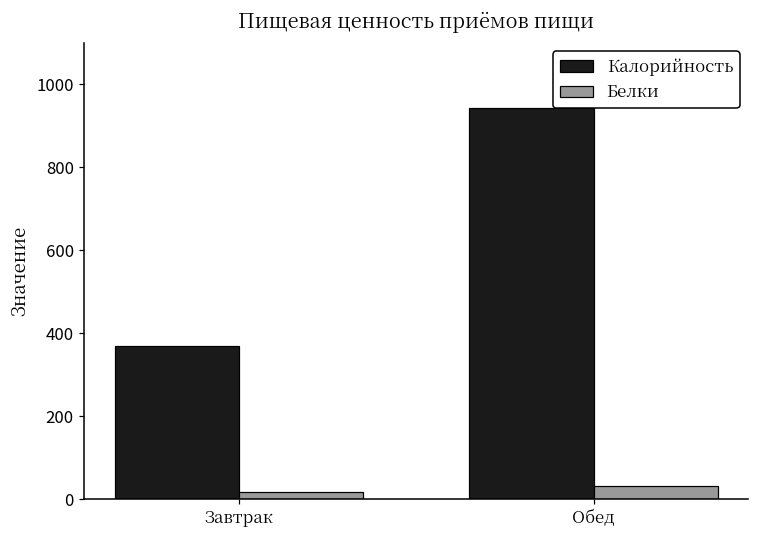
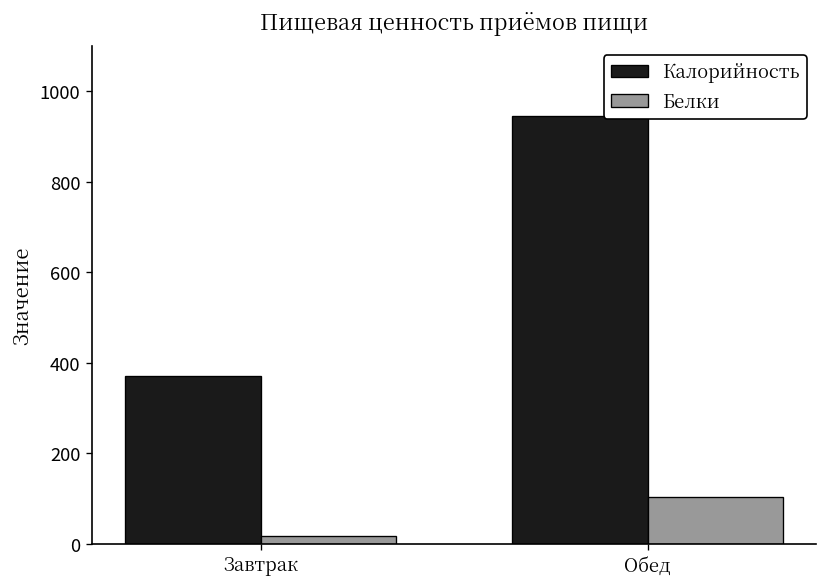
  {
    "Калорийность": {
      "Завтрак": 370,
      "Обед": 940
    },
    "Белки": {
      "Завтрак": 20,
-     "Обед": 30
+     "Обед": 100
    }
  }
